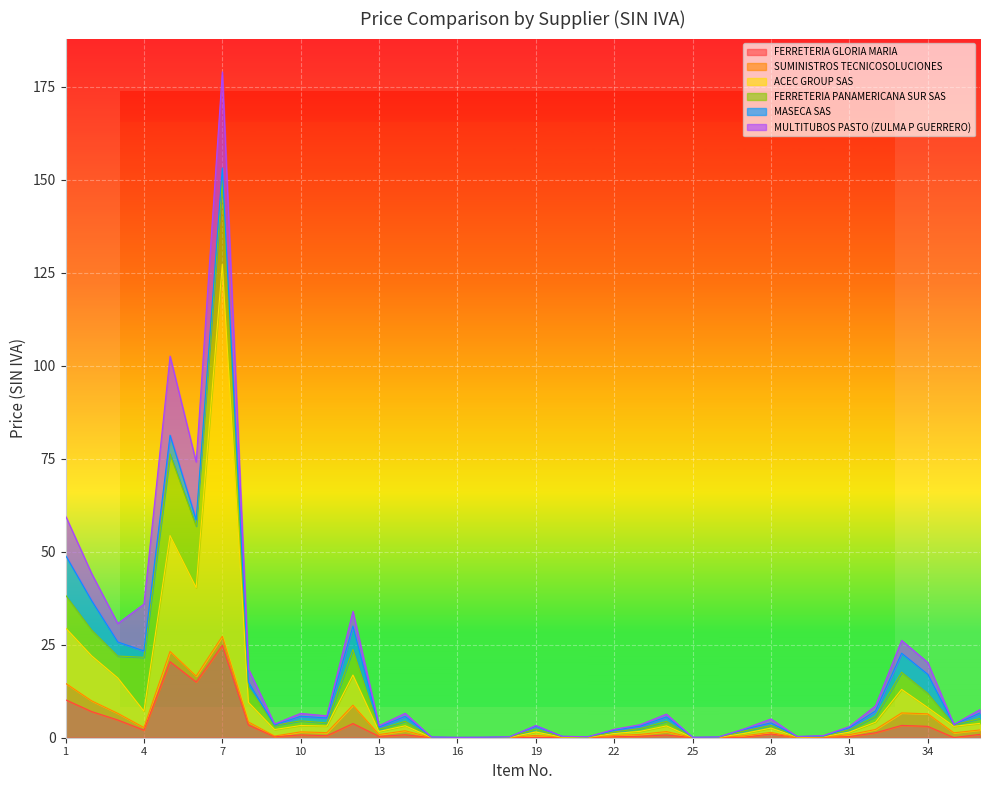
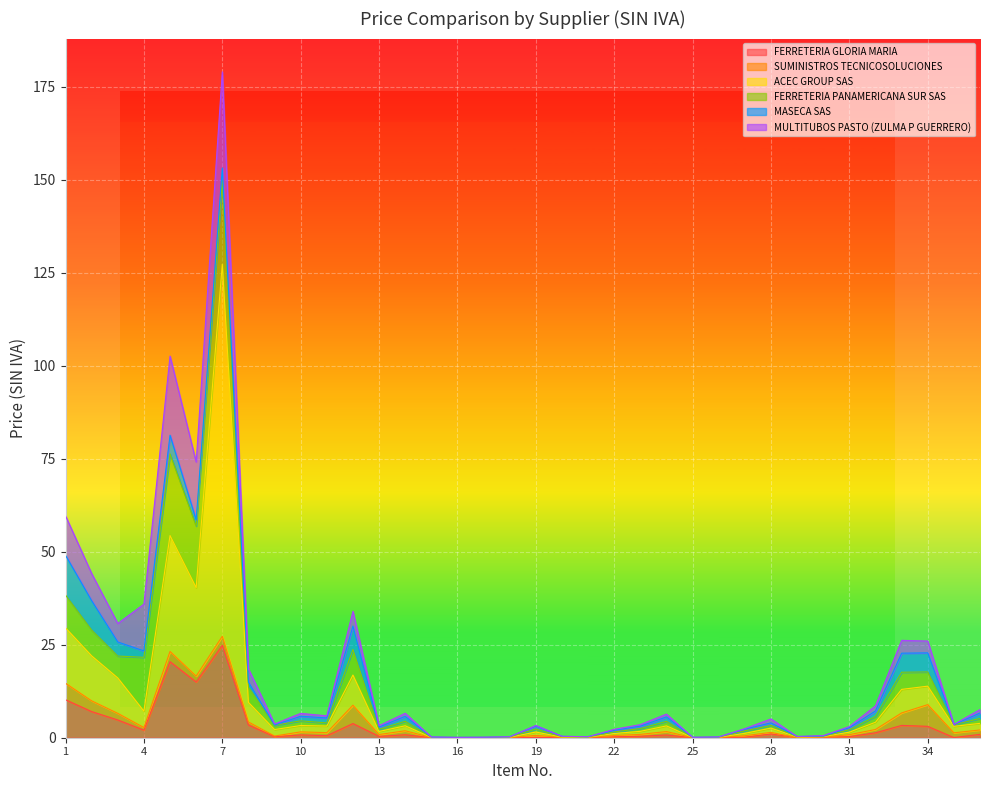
  {
    "FERRETERIA GLORIA MARIA": {
      "1": 10,
      "4": 2,
      "7": 25,
      "10": 1,
      "34": 3
    },
    "SUMINISTROS TECNICOSOLUCIONES": {
      "1": 4,
      "4": 1,
      "7": 2,
      "10": 1,
-     "34": 3
+     "34": 6
    },
    "ACEC GROUP SAS": {
      "1": 15,
      "4": 4,
      "7": 100,
      "10": 2,
      "19": 1,
      "28": 1,
-     "34": 2
+     "34": 5
    },
    "FERRETERIA PANAMERICANA SUR SAS": {
      "1": 9,
      "4": 14,
      "7": 22,
      "10": 1,
      "19": 1,
      "28": 1,
      "34": 4
    },
    "MASECA SAS": {
      "1": 11,
      "4": 2,
      "7": 3,
      "10": 1,
      "28": 1,
      "34": 5
    },
    "MULTITUBOS PASTO (ZULMA P GUERRERO)": {
      "1": 11,
      "4": 13,
      "7": 26,
      "10": 1,
      "28": 1,
      "34": 3
    }
  }
